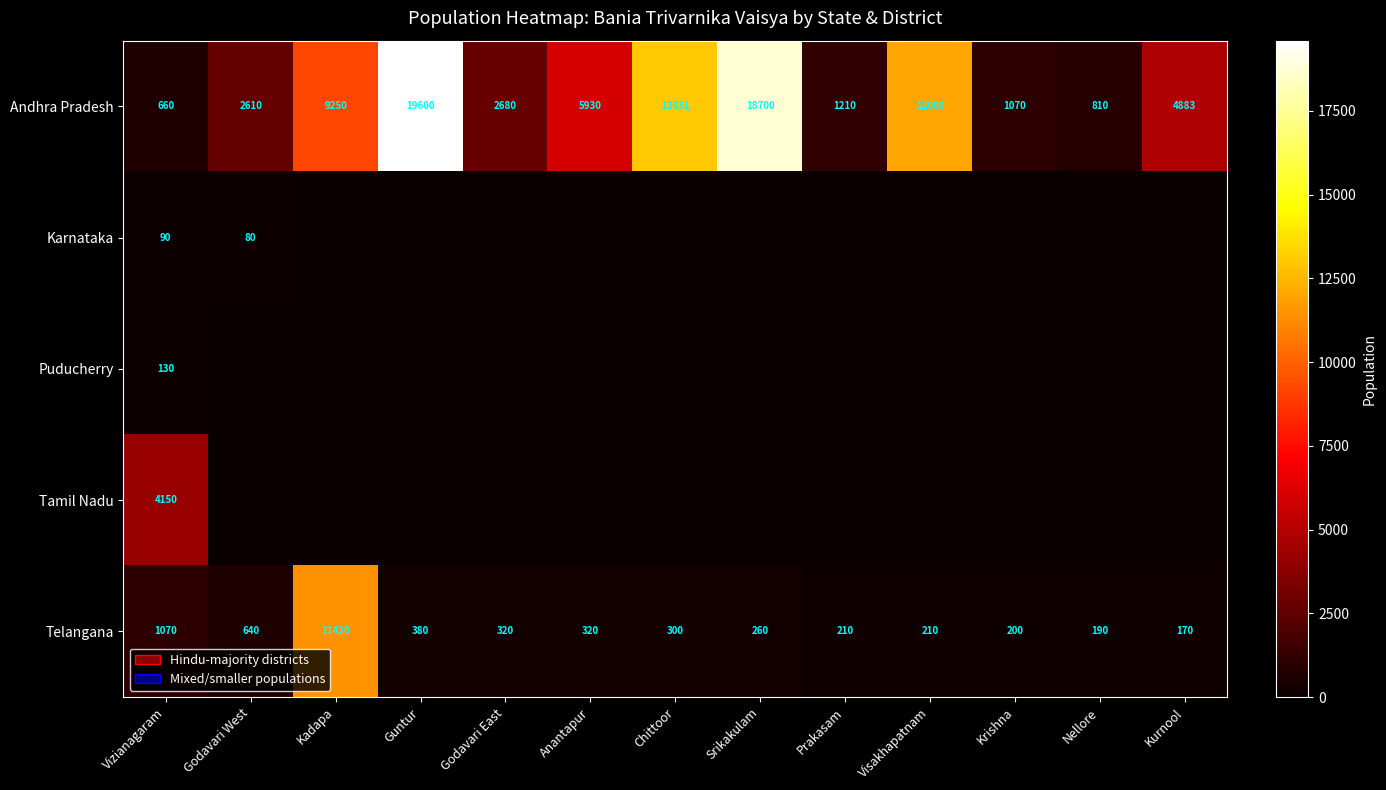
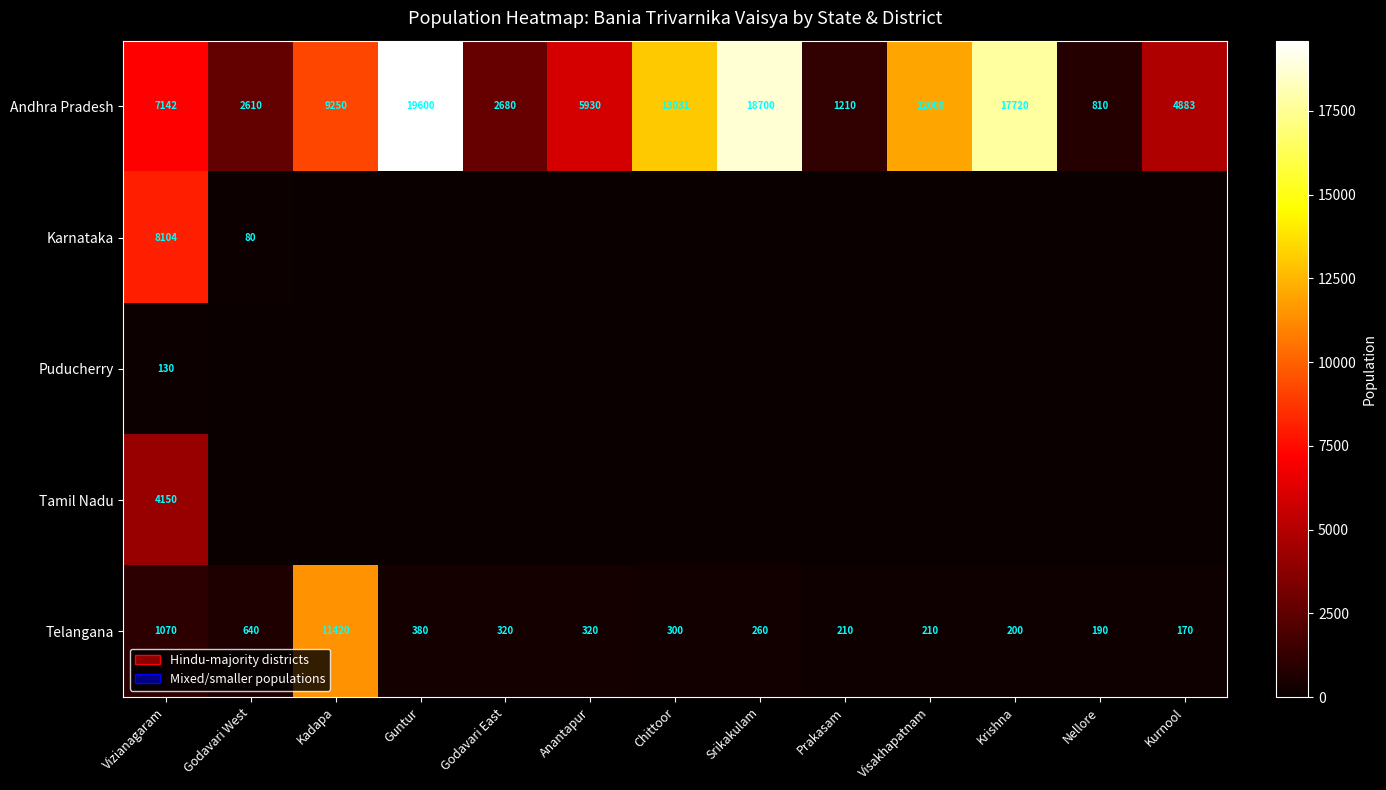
  {
    "Andhra Pradesh": {
-     "Vizianagaram": 660,
+     "Vizianagaram": 7142,
      "Godavari West": 2610,
      "Kadapa": 9250,
      "Guntur": 19600,
      "Godavari East": 2680,
      "Anantapur": 5930,
      "Chittoor": 13031,
      "Srikakulam": 18700,
      "Prakasam": 1210,
      "Visakhapatnam": 12000,
-     "Krishna": 1070,
+     "Krishna": 17720,
      "Nellore": 810,
      "Kurnool": 4883
    },
    "Karnataka": {
-     "Vizianagaram": 90,
+     "Vizianagaram": 8104,
      "Godavari West": 80
    },
    "Puducherry": {
      "Vizianagaram": 130
    },
    "Tamil Nadu": {
      "Vizianagaram": 4150
    },
    "Telangana": {
      "Vizianagaram": 1070,
      "Godavari West": 640,
      "Kadapa": 11420,
      "Guntur": 380,
      "Godavari East": 320,
      "Anantapur": 320,
      "Chittoor": 300,
      "Srikakulam": 260,
      "Prakasam": 210,
      "Visakhapatnam": 210,
      "Krishna": 200,
      "Nellore": 190,
      "Kurnool": 170
    }
  }
